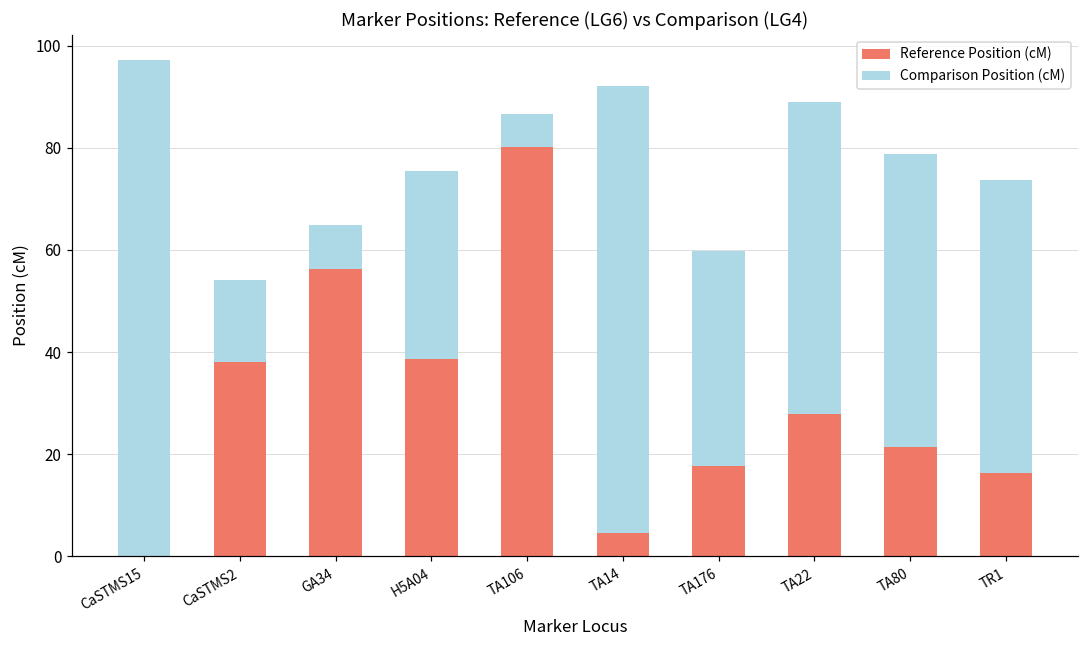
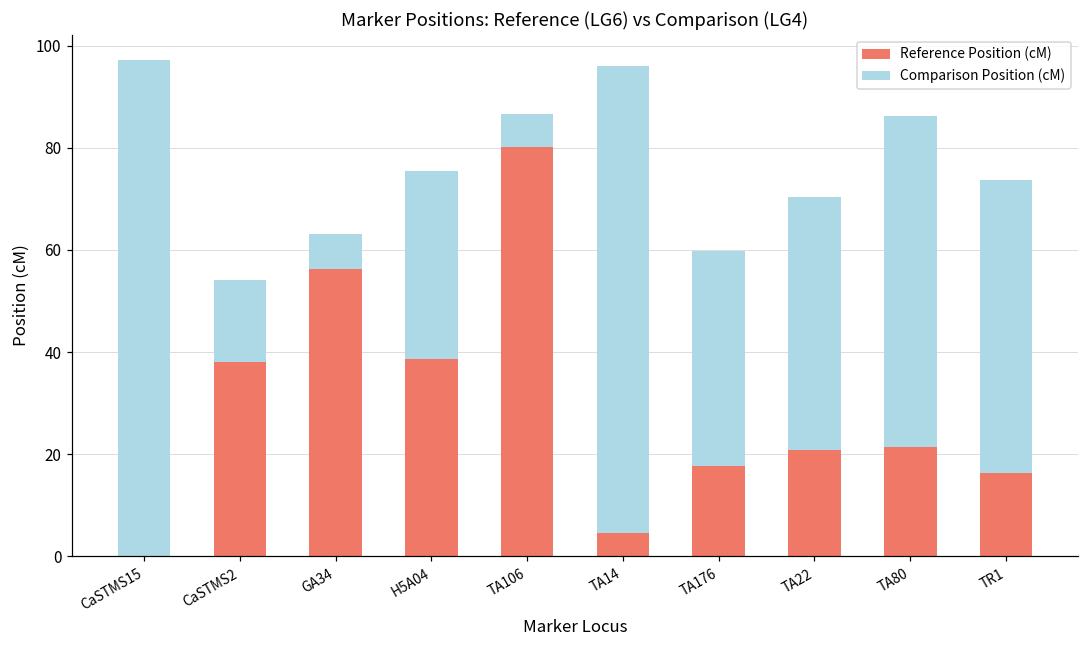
  {
    "Reference Position (cM)": {
      "CaSTMS15": 0,
      "CaSTMS2": 38,
      "GA34": 56,
      "H5A04": 39,
      "TA106": 80,
      "TA14": 5,
      "TA176": 18,
-     "TA22": 28,
+     "TA22": 21,
      "TA80": 21,
      "TR1": 16
    },
    "Comparison Position (cM)": {
      "CaSTMS15": 97,
      "CaSTMS2": 16,
-     "GA34": 9,
+     "GA34": 7,
      "H5A04": 37,
      "TA106": 7,
-     "TA14": 88,
+     "TA14": 91,
      "TA176": 42,
-     "TA22": 61,
-     "TA80": 57,
+     "TA22": 50,
+     "TA80": 65,
      "TR1": 57
    }
  }
